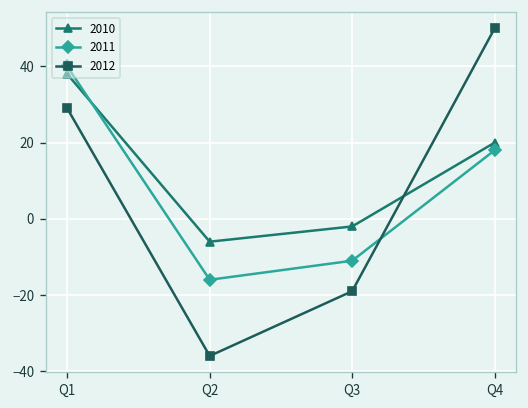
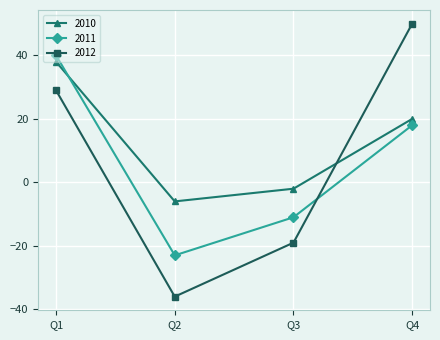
  {
    "2011": {
-     "Q2": -16,
+     "Q2": -23,
      "Q3": -11,
      "Q4": 18
    }
  }
